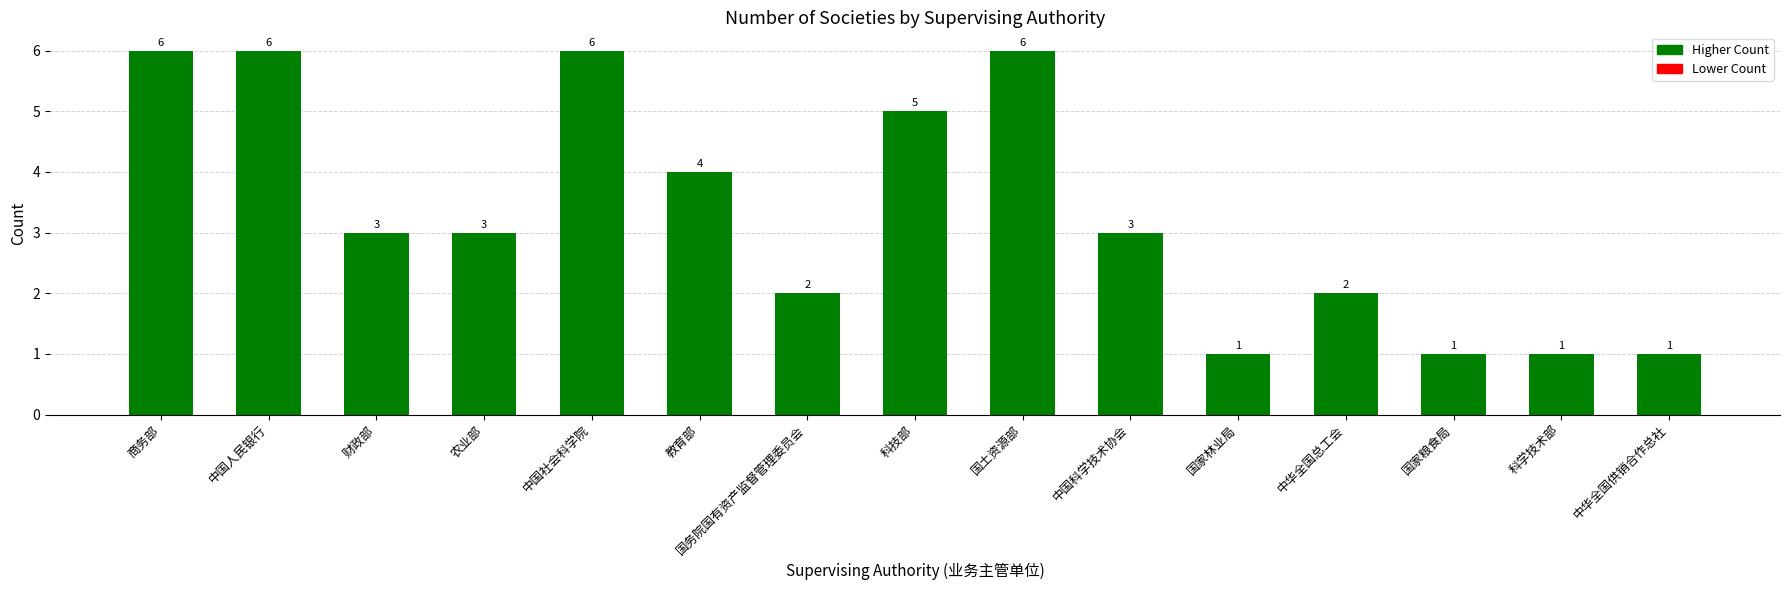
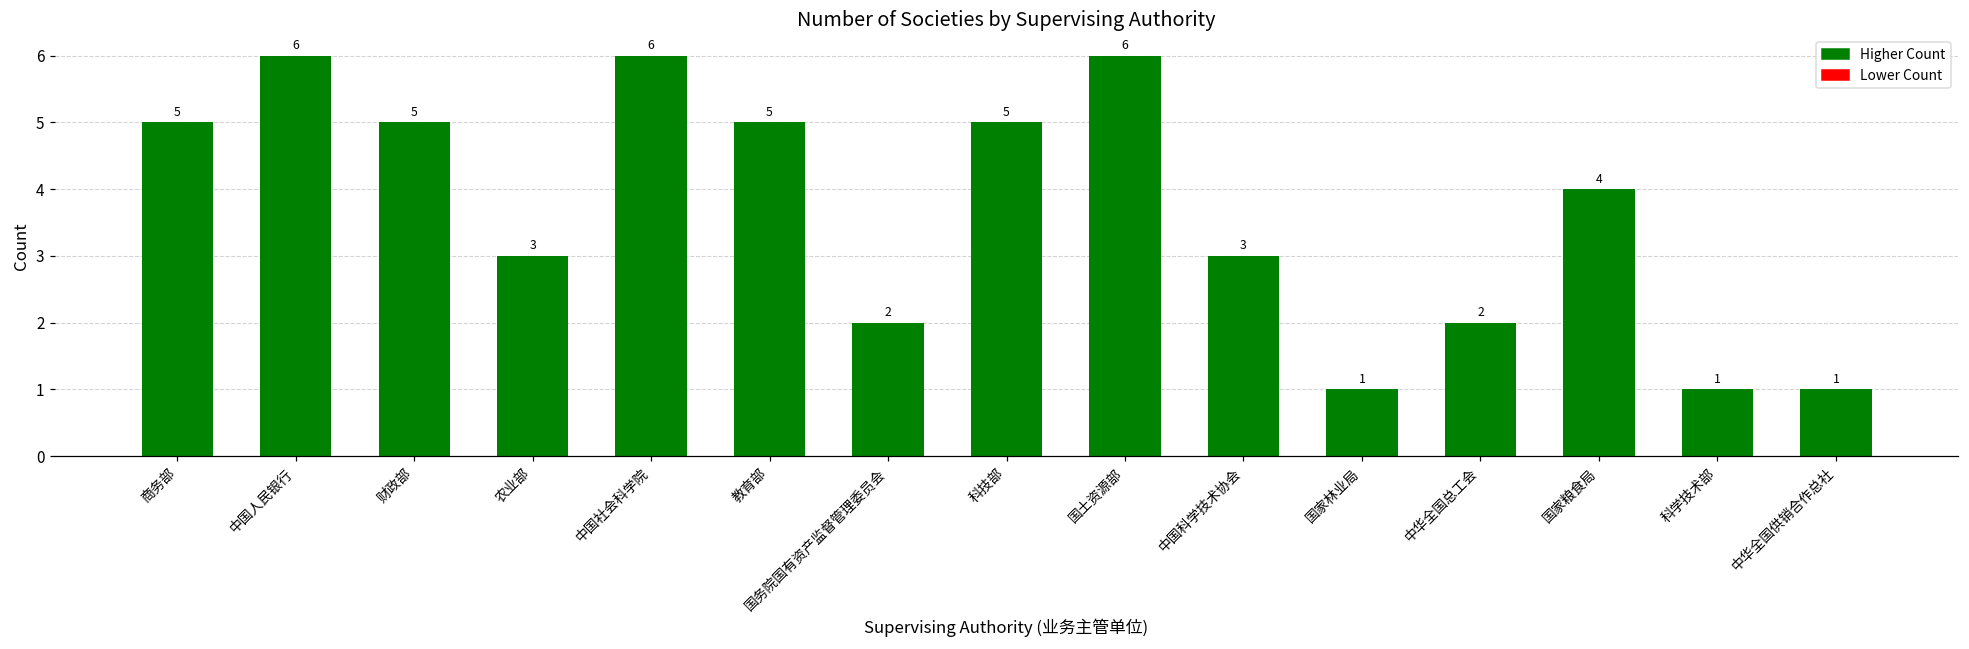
  {
-   "商务部": 6,
+   "商务部": 5,
    "中国人民银行": 6,
-   "财政部": 3,
+   "财政部": 5,
    "农业部": 3,
    "中国社会科学院": 6,
-   "教育部": 4,
+   "教育部": 5,
    "国务院国有资产监督管理委员会": 2,
    "科技部": 5,
    "国土资源部": 6,
    "中国科学技术协会": 3,
    "国家林业局": 1,
    "中华全国总工会": 2,
-   "国家粮食局": 1,
+   "国家粮食局": 4,
    "科学技术部": 1,
    "中华全国供销合作总社": 1
  }
